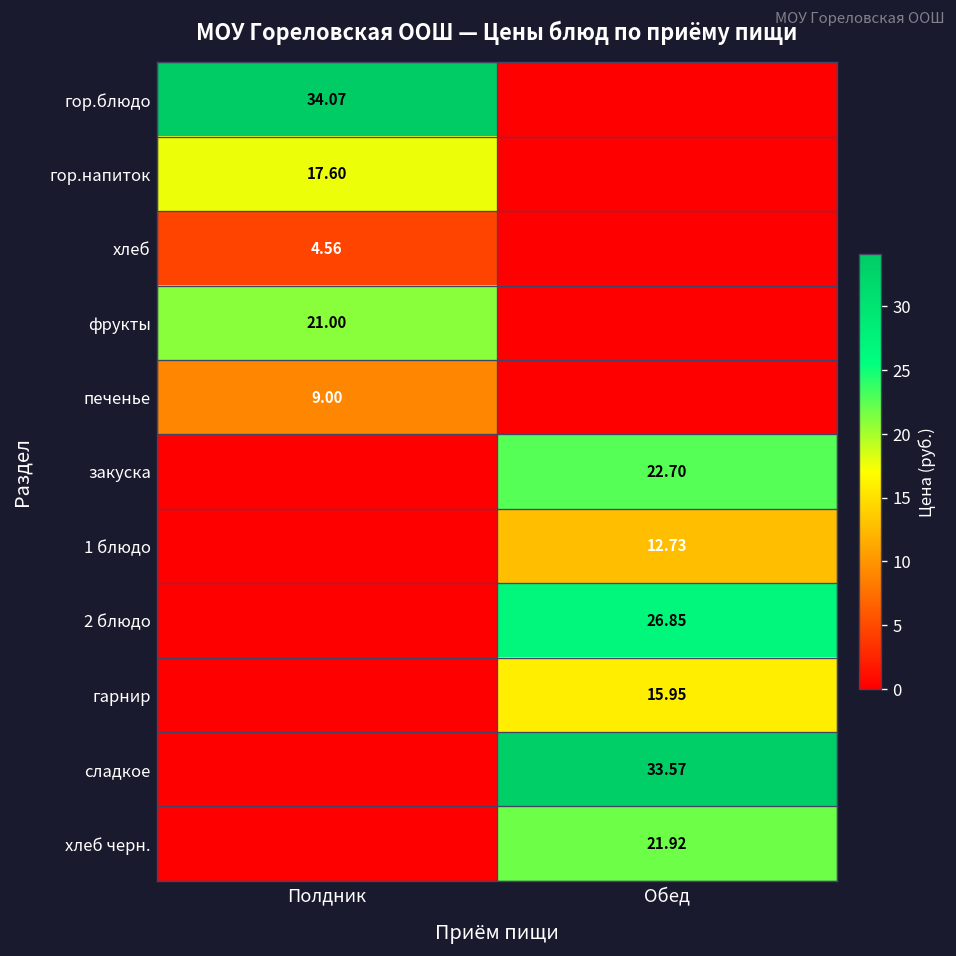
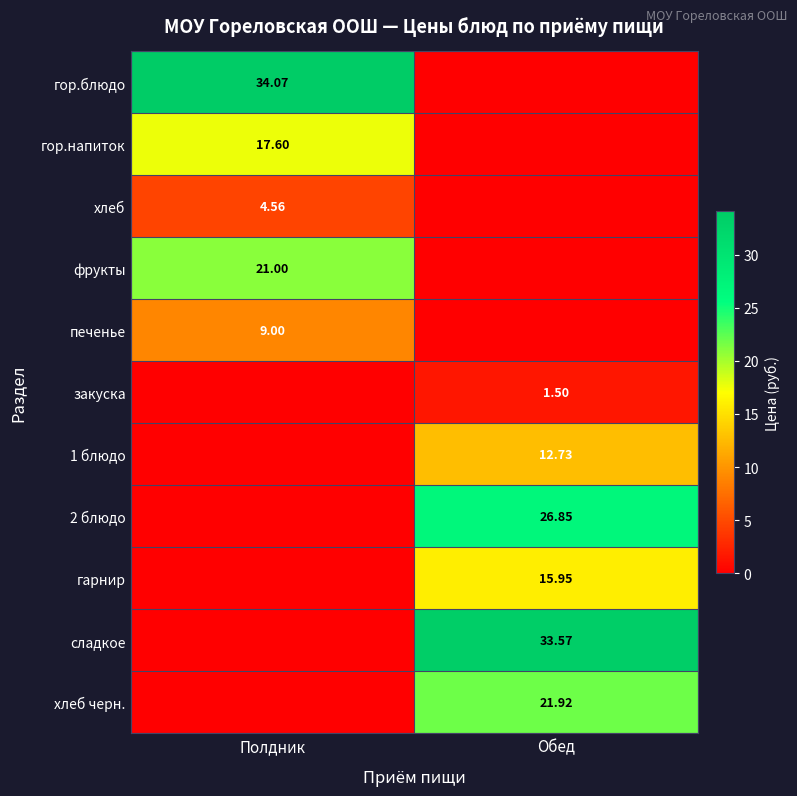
  {
    "гор.блюдо": {
      "Полдник": 34.07
    },
    "гор.напиток": {
      "Полдник": 17.60
    },
    "хлеб": {
      "Полдник": 4.56
    },
    "фрукты": {
      "Полдник": 21.00
    },
    "печенье": {
      "Полдник": 9.00
    },
    "закуска": {
-     "Обед": 22.70
+     "Обед": 1.50
    },
    "1 блюдо": {
      "Обед": 12.73
    },
    "2 блюдо": {
      "Обед": 26.85
    },
    "гарнир": {
      "Обед": 15.95
    },
    "сладкое": {
      "Обед": 33.57
    },
    "хлеб черн.": {
      "Обед": 21.92
    }
  }
